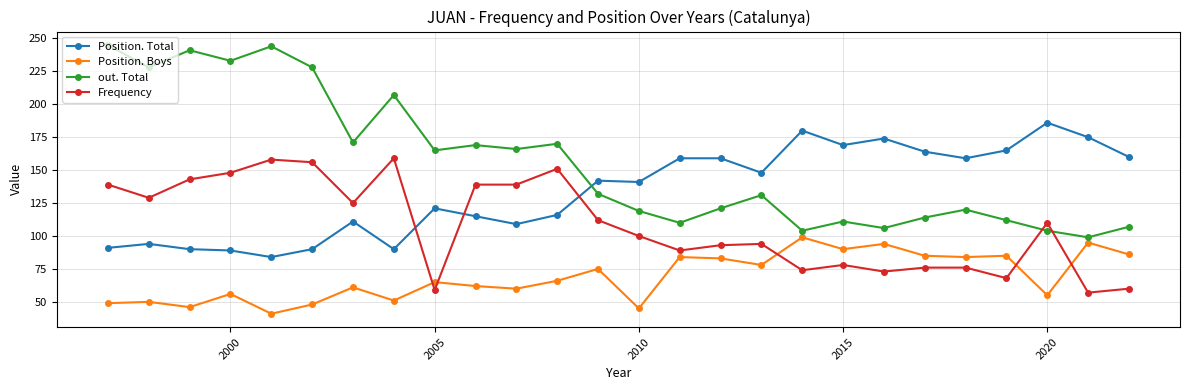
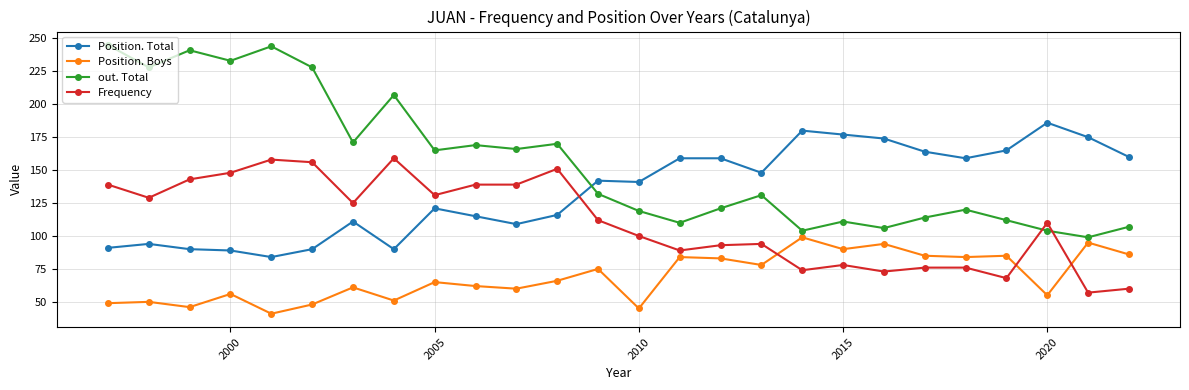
  {
    "Position. Total": {
      "2000": 89,
      "2005": 121,
      "2010": 141,
-     "2015": 169,
+     "2015": 177,
      "2020": 186
    },
    "Position. Boys": {
      "2000": 56,
      "2005": 65,
      "2010": 45,
      "2015": 90,
      "2020": 55
    },
    "out. Total": {
      "2000": 233,
      "2005": 165,
      "2010": 119,
      "2015": 111,
      "2020": 104
    },
    "Frequency": {
      "2000": 148,
-     "2005": 59,
+     "2005": 131,
      "2010": 100,
      "2015": 78,
      "2020": 110
    }
  }
